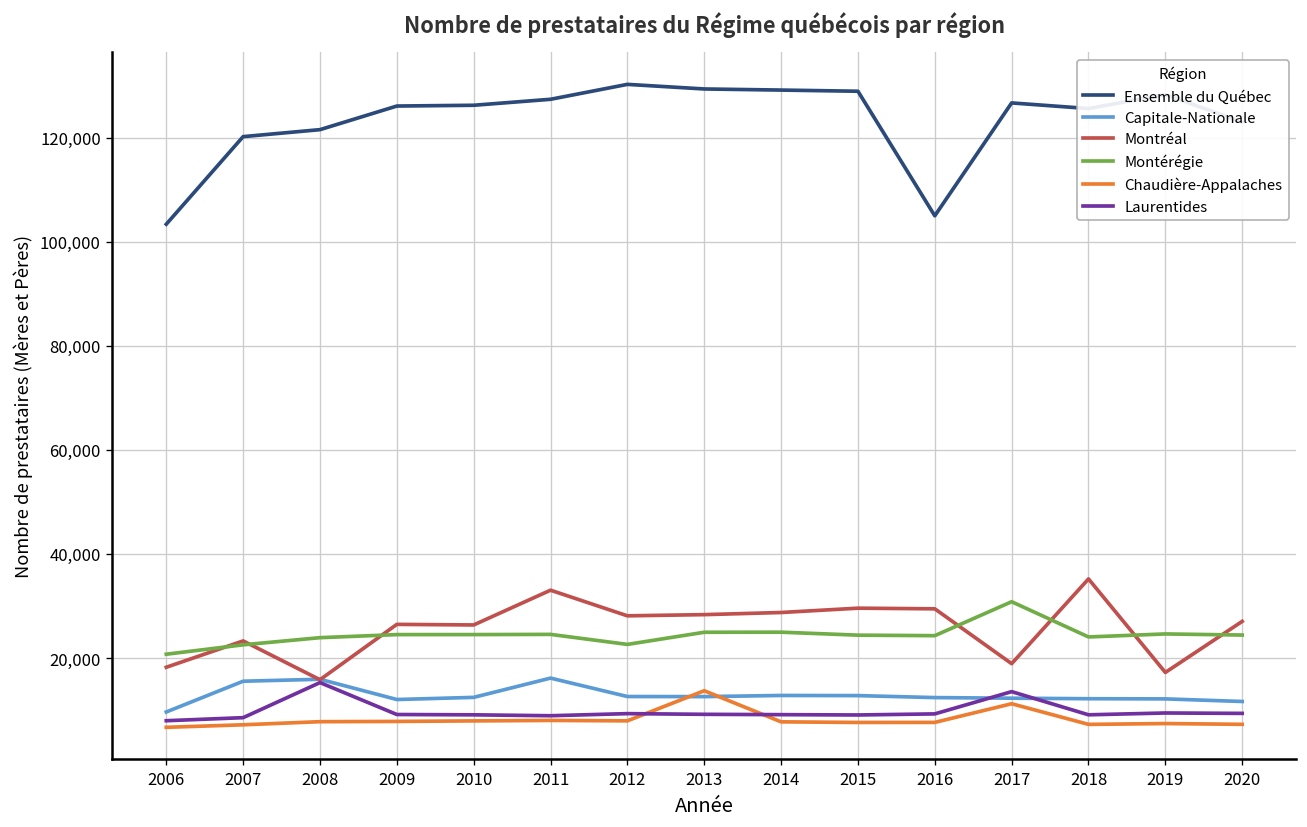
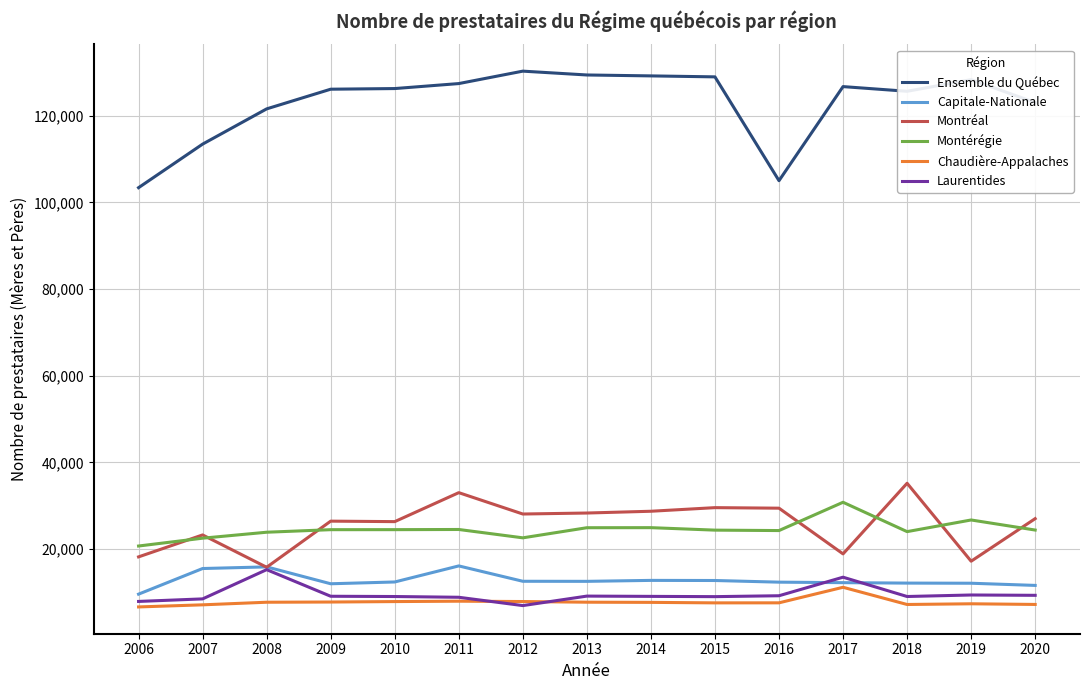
  {
    "Ensemble du Québec": {
      "2006": "103,000",
-     "2007": "120,000",
+     "2007": "113,000",
      "2008": "122,000",
      "2009": "126,000",
      "2010": "126,000",
      "2011": "127,000",
      "2012": "130,000",
      "2013": "129,000",
      "2014": "129,000",
      "2015": "129,000",
      "2016": "105,000",
      "2017": "127,000"
    },
    "Capitale-Nationale": {
      "2006": "10,000",
      "2007": "16,000",
      "2009": "12,000",
      "2010": "12,000",
      "2011": "16,000",
      "2012": "13,000",
      "2013": "13,000",
      "2014": "13,000",
      "2015": "13,000",
      "2016": "12,000",
      "2017": "12,000",
      "2018": "12,000",
      "2019": "12,000",
      "2020": "12,000"
    },
    "Montréal": {
      "2006": "18,000",
      "2007": "23,000",
      "2009": "26,000",
      "2010": "26,000",
      "2011": "33,000",
      "2012": "28,000",
      "2013": "28,000",
      "2014": "29,000",
      "2015": "30,000",
      "2016": "29,000",
      "2017": "19,000",
      "2018": "35,000",
      "2019": "17,000",
      "2020": "27,000"
    },
    "Montérégie": {
      "2006": "21,000",
      "2007": "23,000",
      "2008": "24,000",
      "2009": "24,000",
      "2010": "24,000",
      "2011": "25,000",
      "2012": "23,000",
      "2013": "25,000",
      "2014": "25,000",
      "2015": "24,000",
      "2016": "24,000",
      "2017": "31,000",
      "2018": "24,000",
-     "2019": "25,000",
+     "2019": "27,000",
      "2020": "24,000"
    },
    "Chaudière-Appalaches": {
      "2006": "7,000",
      "2007": "7,000",
      "2008": "8,000",
      "2009": "8,000",
      "2010": "8,000",
      "2011": "8,000",
      "2012": "8,000",
-     "2013": "14,000",
+     "2013": "8,000",
      "2014": "8,000",
      "2015": "8,000",
      "2016": "8,000",
      "2017": "11,000",
      "2018": "7,000",
      "2019": "7,000",
      "2020": "7,000"
    },
    "Laurentides": {
      "2006": "8,000",
      "2007": "9,000",
      "2009": "9,000",
      "2010": "9,000",
      "2011": "9,000",
-     "2012": "9,000",
+     "2012": "7,000",
      "2013": "9,000",
      "2014": "9,000",
      "2015": "9,000",
      "2016": "9,000",
      "2017": "14,000",
      "2018": "9,000",
      "2019": "9,000",
      "2020": "9,000"
    }
  }
